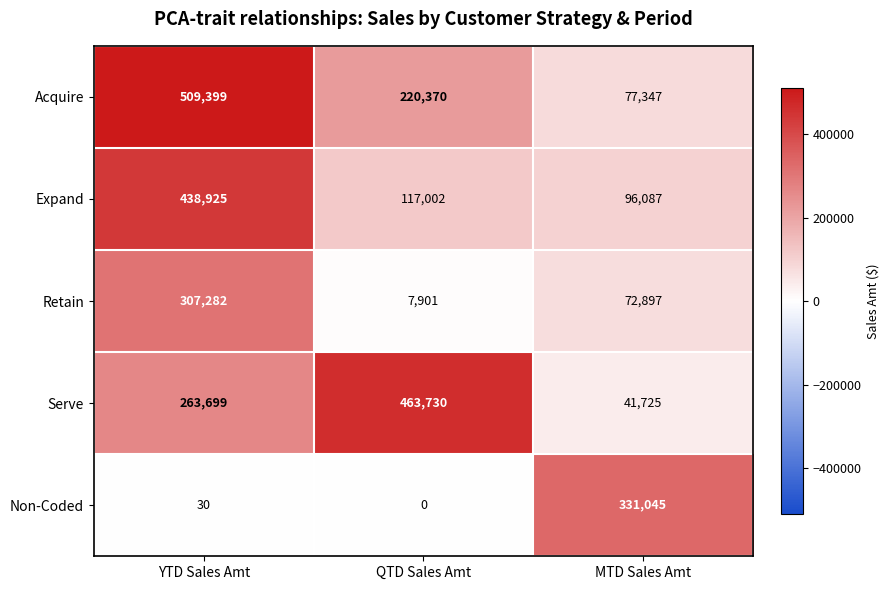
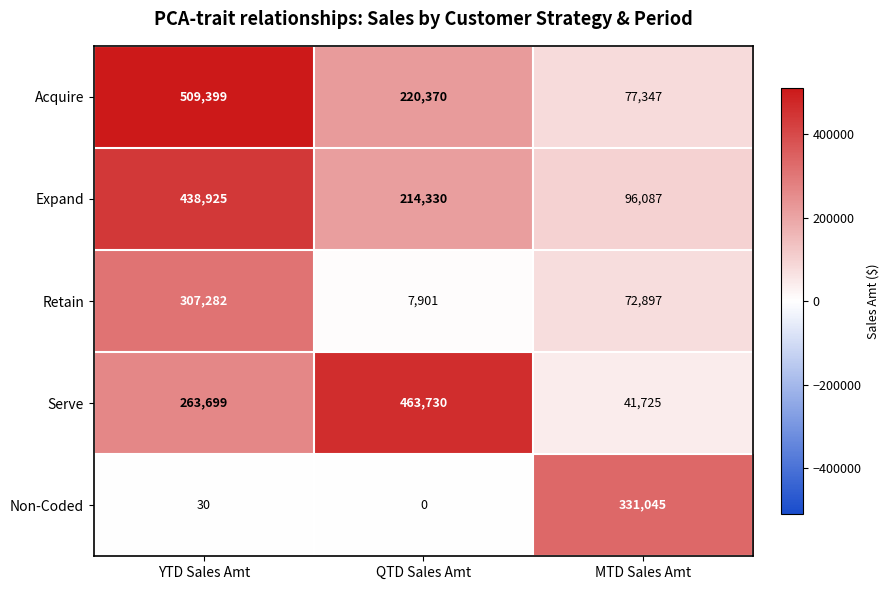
  {
    "Acquire": {
      "YTD Sales Amt": "509,399",
      "QTD Sales Amt": "220,370",
      "MTD Sales Amt": "77,347"
    },
    "Expand": {
      "YTD Sales Amt": "438,925",
-     "QTD Sales Amt": "117,002",
+     "QTD Sales Amt": "214,330",
      "MTD Sales Amt": "96,087"
    },
    "Retain": {
      "YTD Sales Amt": "307,282",
      "QTD Sales Amt": "7,901",
      "MTD Sales Amt": "72,897"
    },
    "Serve": {
      "YTD Sales Amt": "263,699",
      "QTD Sales Amt": "463,730",
      "MTD Sales Amt": "41,725"
    },
    "Non-Coded": {
      "YTD Sales Amt": "30",
      "QTD Sales Amt": "0",
      "MTD Sales Amt": "331,045"
    }
  }
